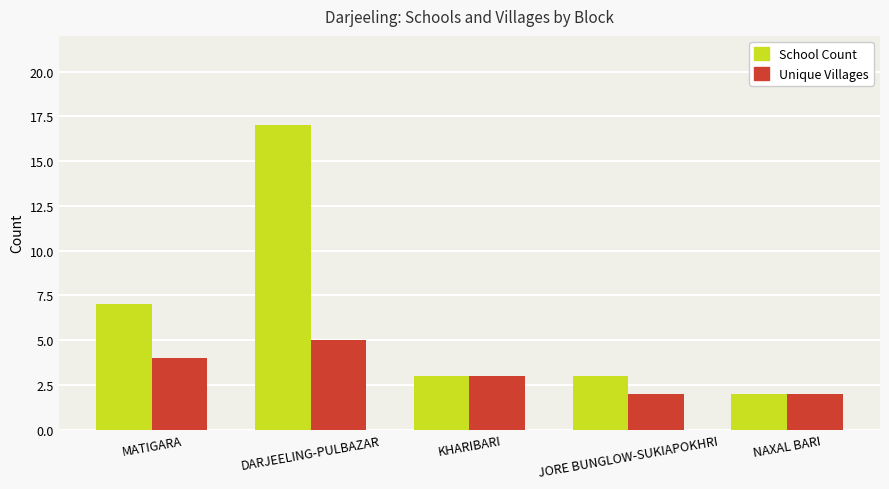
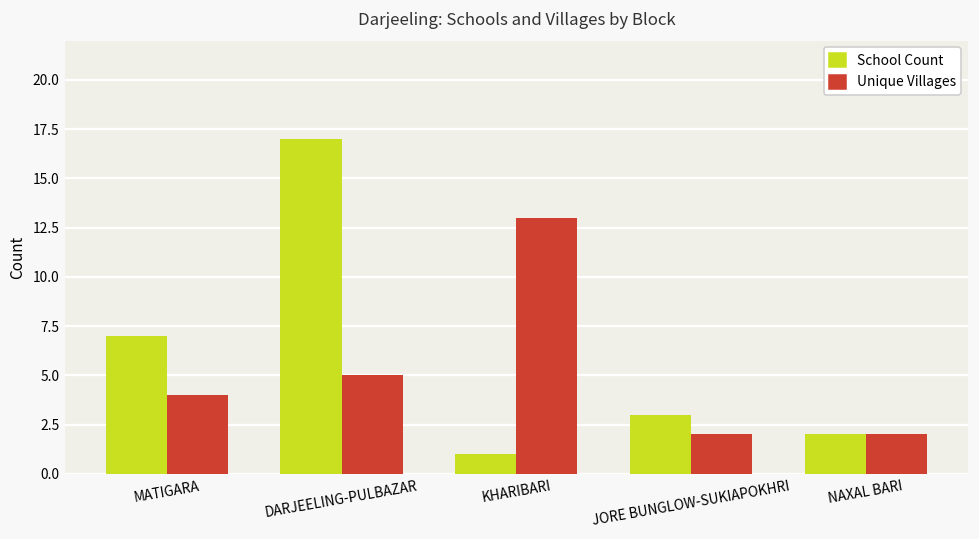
  {
    "School Count": {
      "MATIGARA": 7,
      "DARJEELING-PULBAZAR": 17,
-     "KHARIBARI": 3,
+     "KHARIBARI": 1,
      "JORE BUNGLOW-SUKIAPOKHRI": 3,
      "NAXAL BARI": 2
    },
    "Unique Villages": {
      "MATIGARA": 4,
      "DARJEELING-PULBAZAR": 5,
-     "KHARIBARI": 3,
+     "KHARIBARI": 13,
      "JORE BUNGLOW-SUKIAPOKHRI": 2,
      "NAXAL BARI": 2
    }
  }
